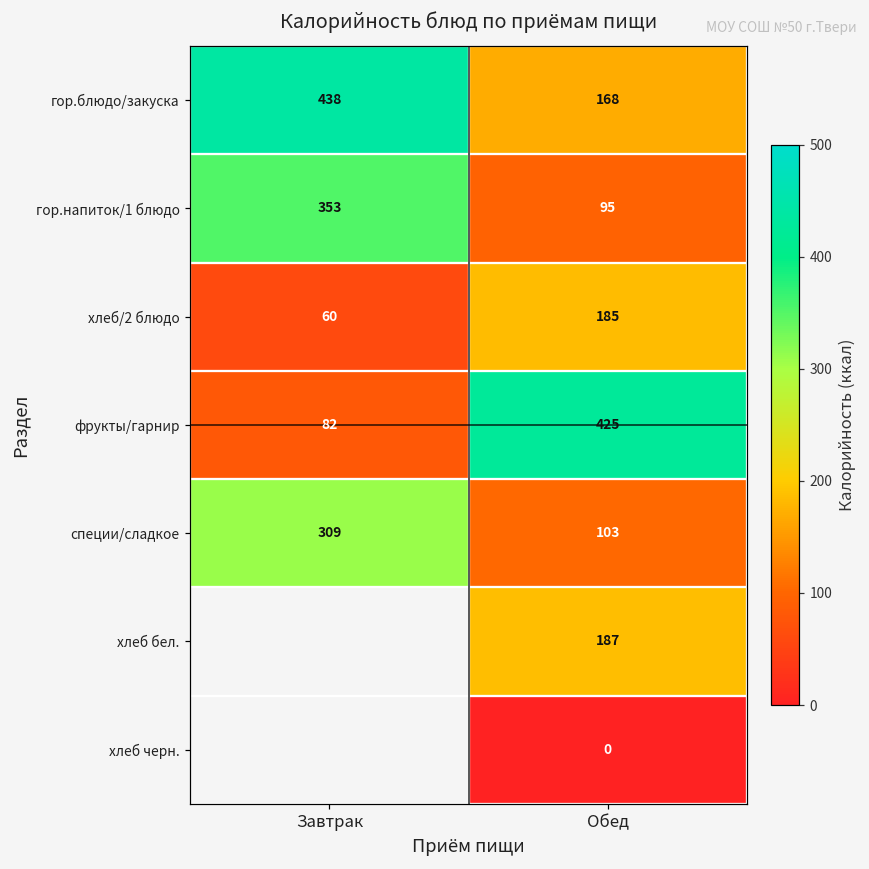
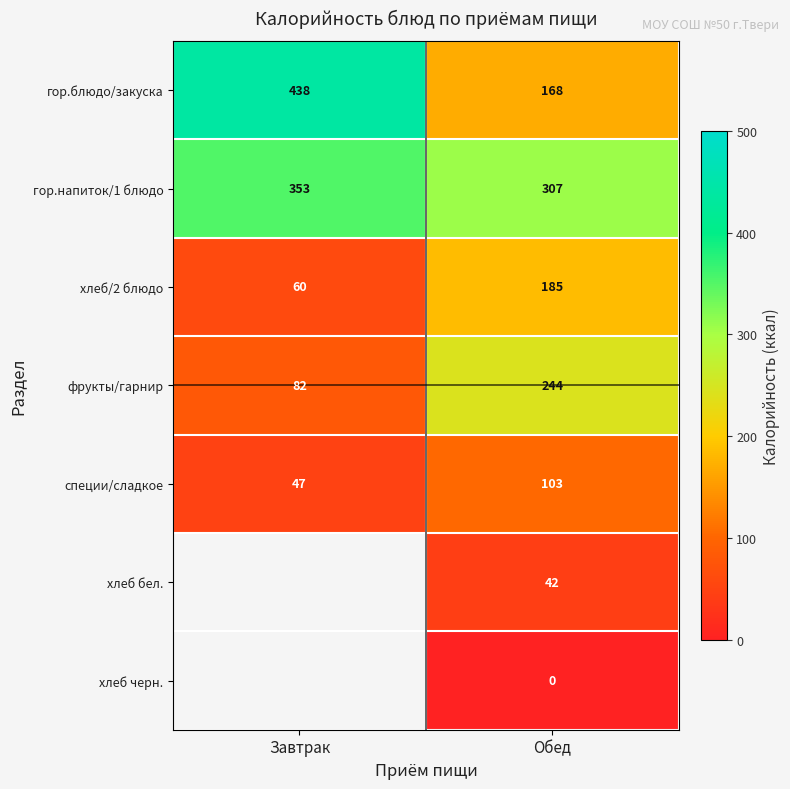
  {
    "гор.блюдо/закуска": {
      "Завтрак": 438,
      "Обед": 168
    },
    "гор.напиток/1 блюдо": {
      "Завтрак": 353,
-     "Обед": 95
+     "Обед": 307
    },
    "хлеб/2 блюдо": {
      "Завтрак": 60,
      "Обед": 185
    },
    "фрукты/гарнир": {
      "Завтрак": 82,
-     "Обед": 425
+     "Обед": 244
    },
    "специи/сладкое": {
-     "Завтрак": 309,
+     "Завтрак": 47,
      "Обед": 103
    },
    "хлеб бел.": {
-     "Обед": 187
+     "Обед": 42
    },
    "хлеб черн.": {
      "Обед": 0
    }
  }
